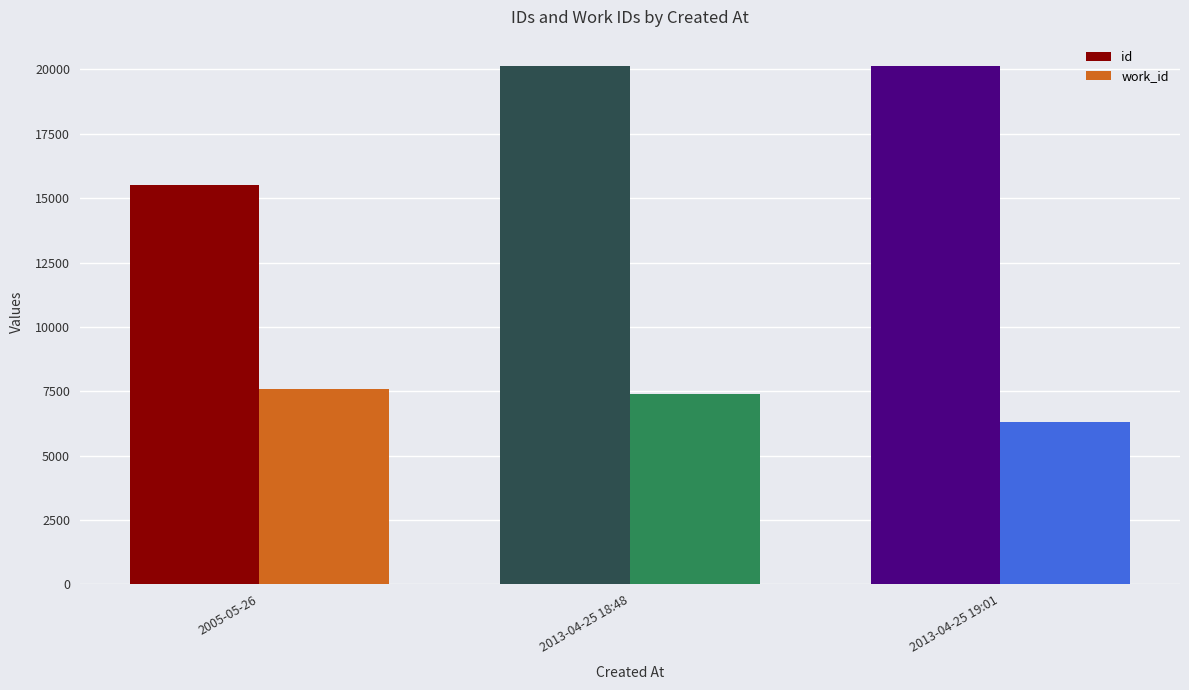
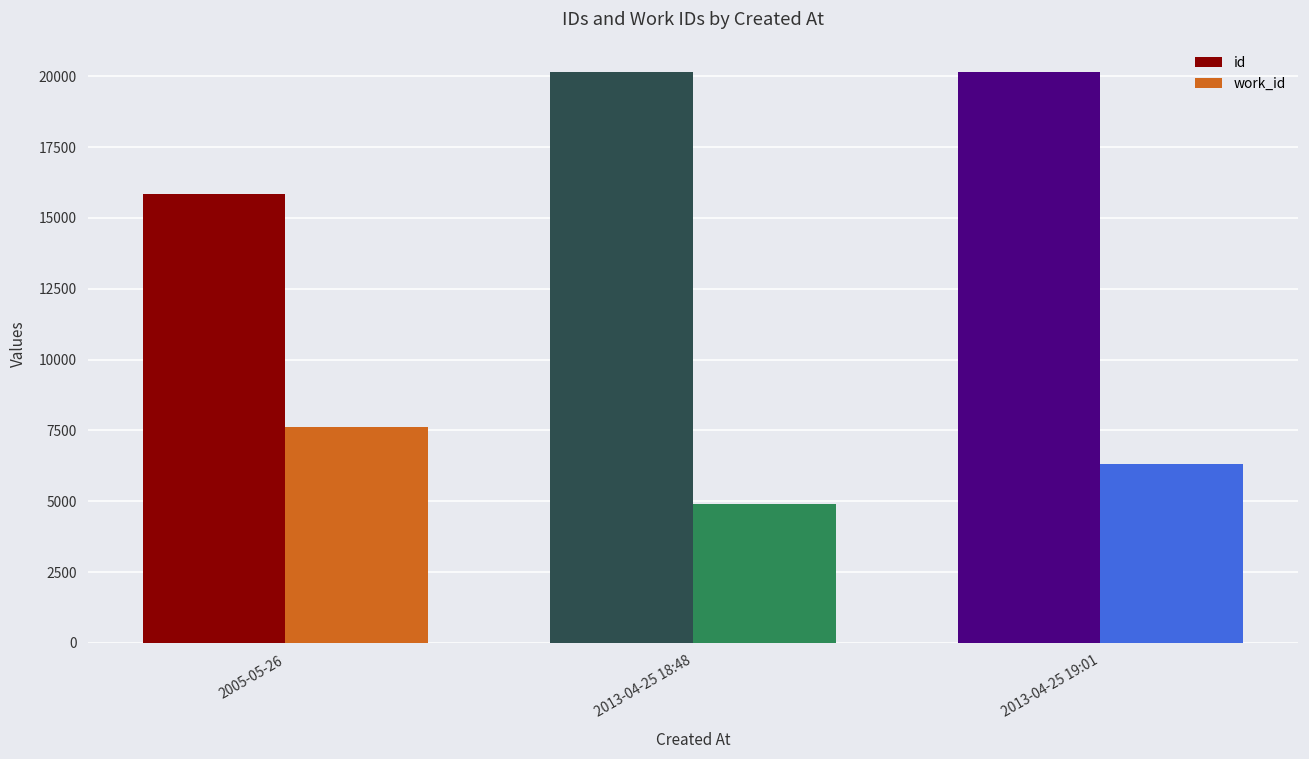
  {
    "id": {
-     "2005-05-26": 15500,
+     "2005-05-26": 15800,
      "2013-04-25 18:48": 20100,
      "2013-04-25 19:01": 20100
    },
    "work_id": {
      "2005-05-26": 7600,
-     "2013-04-25 18:48": 7400,
+     "2013-04-25 18:48": 4900,
      "2013-04-25 19:01": 6300
    }
  }
